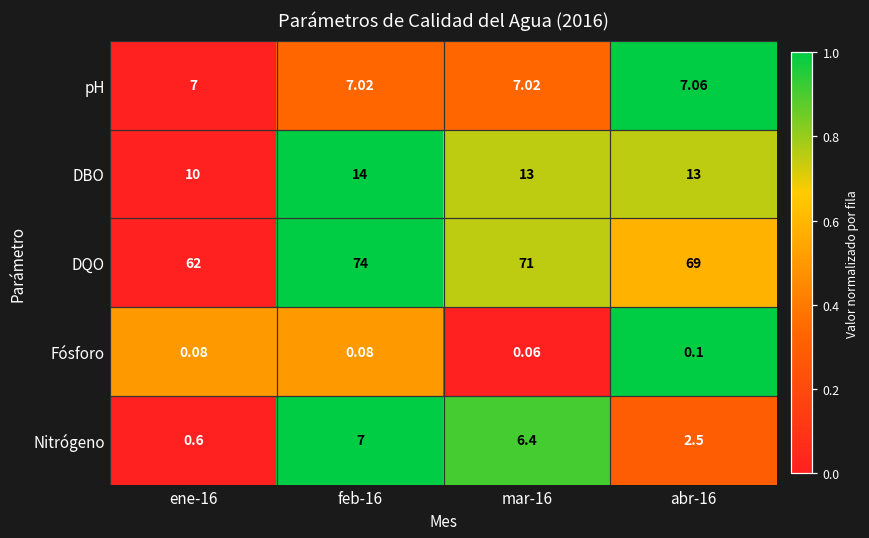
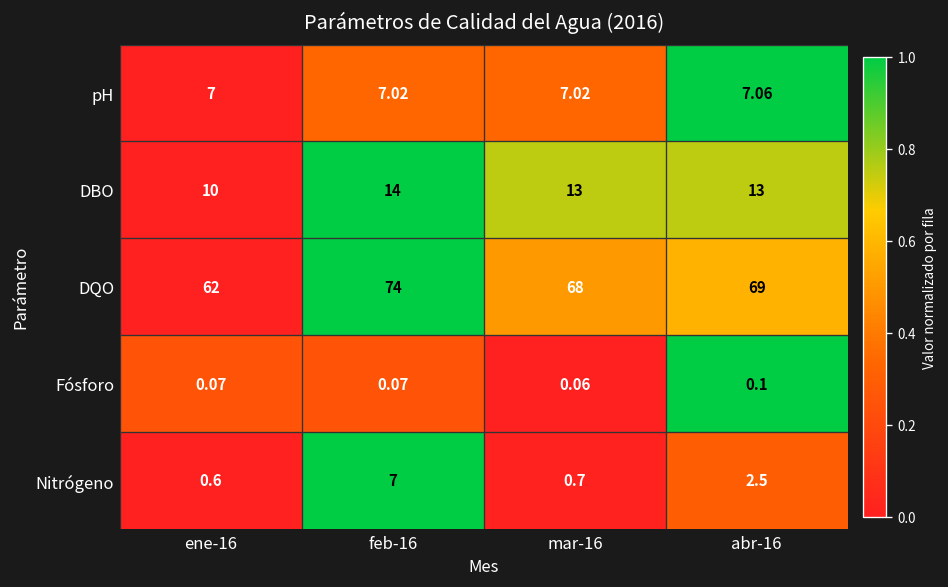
  {
    "pH": {
      "ene-16": 7,
      "feb-16": 7.02,
      "mar-16": 7.02,
      "abr-16": 7.06
    },
    "DBO": {
      "ene-16": 10,
      "feb-16": 14,
      "mar-16": 13,
      "abr-16": 13
    },
    "DQO": {
      "ene-16": 62,
      "feb-16": 74,
-     "mar-16": 71,
+     "mar-16": 68,
      "abr-16": 69
    },
    "Fósforo": {
-     "ene-16": 0.08,
-     "feb-16": 0.08,
+     "ene-16": 0.07,
+     "feb-16": 0.07,
      "mar-16": 0.06,
      "abr-16": 0.1
    },
    "Nitrógeno": {
      "ene-16": 0.6,
      "feb-16": 7,
-     "mar-16": 6.4,
+     "mar-16": 0.7,
      "abr-16": 2.5
    }
  }
